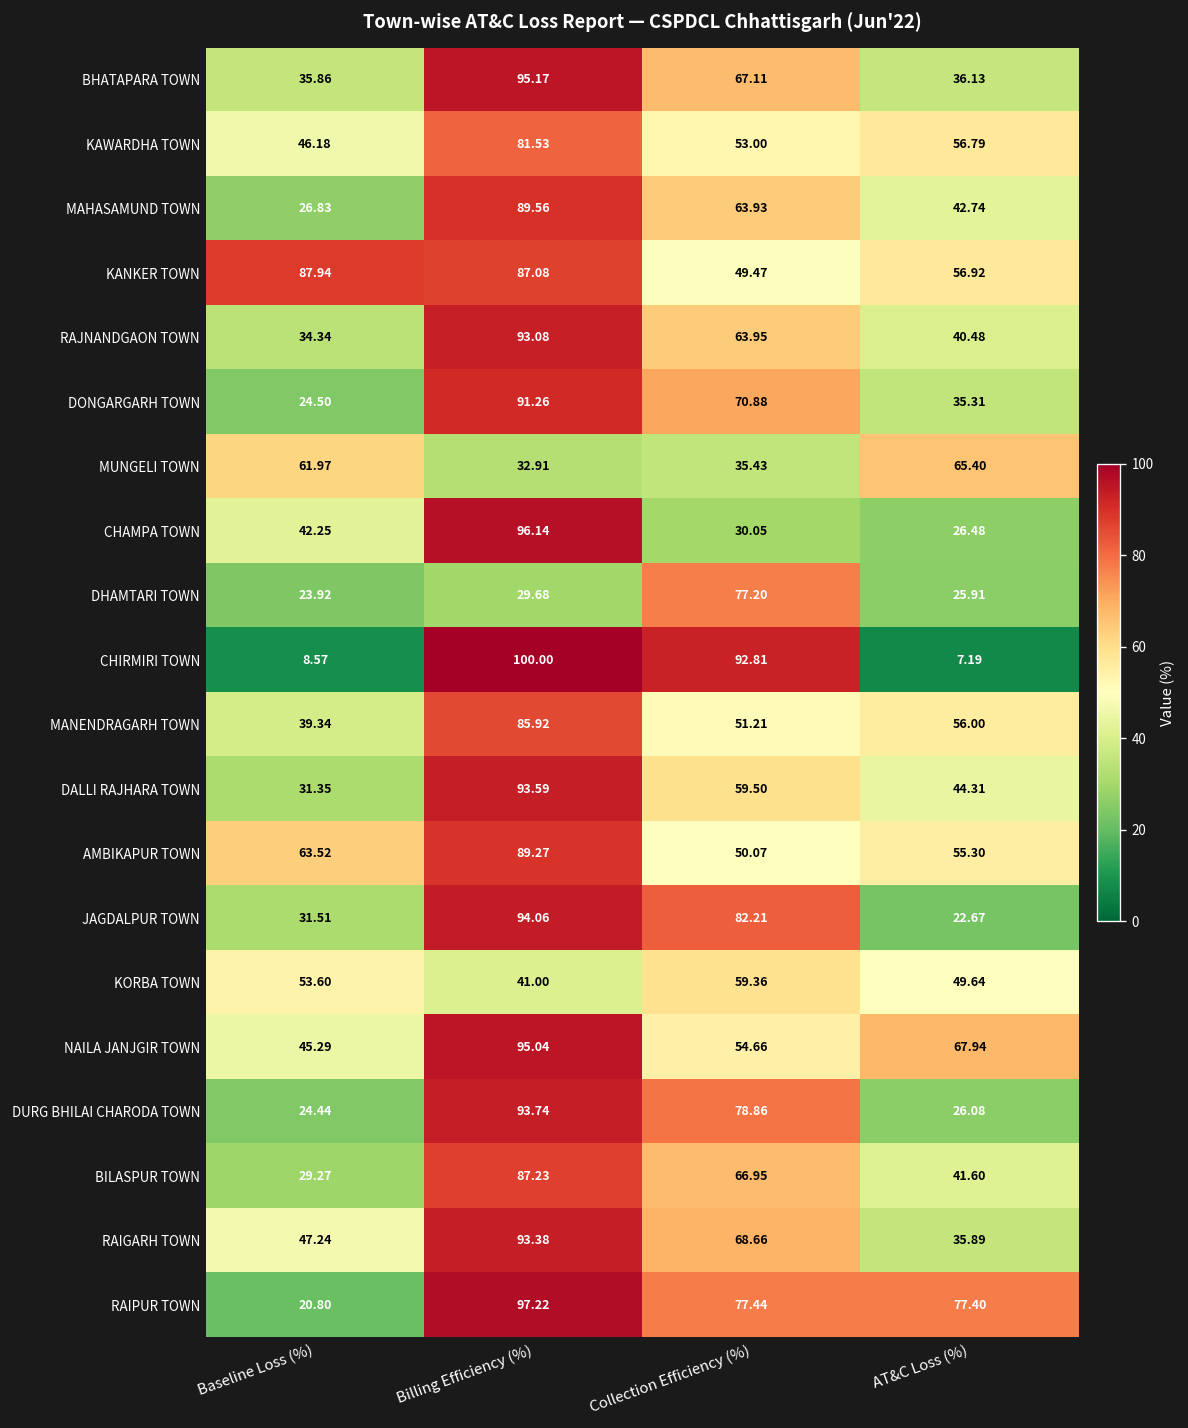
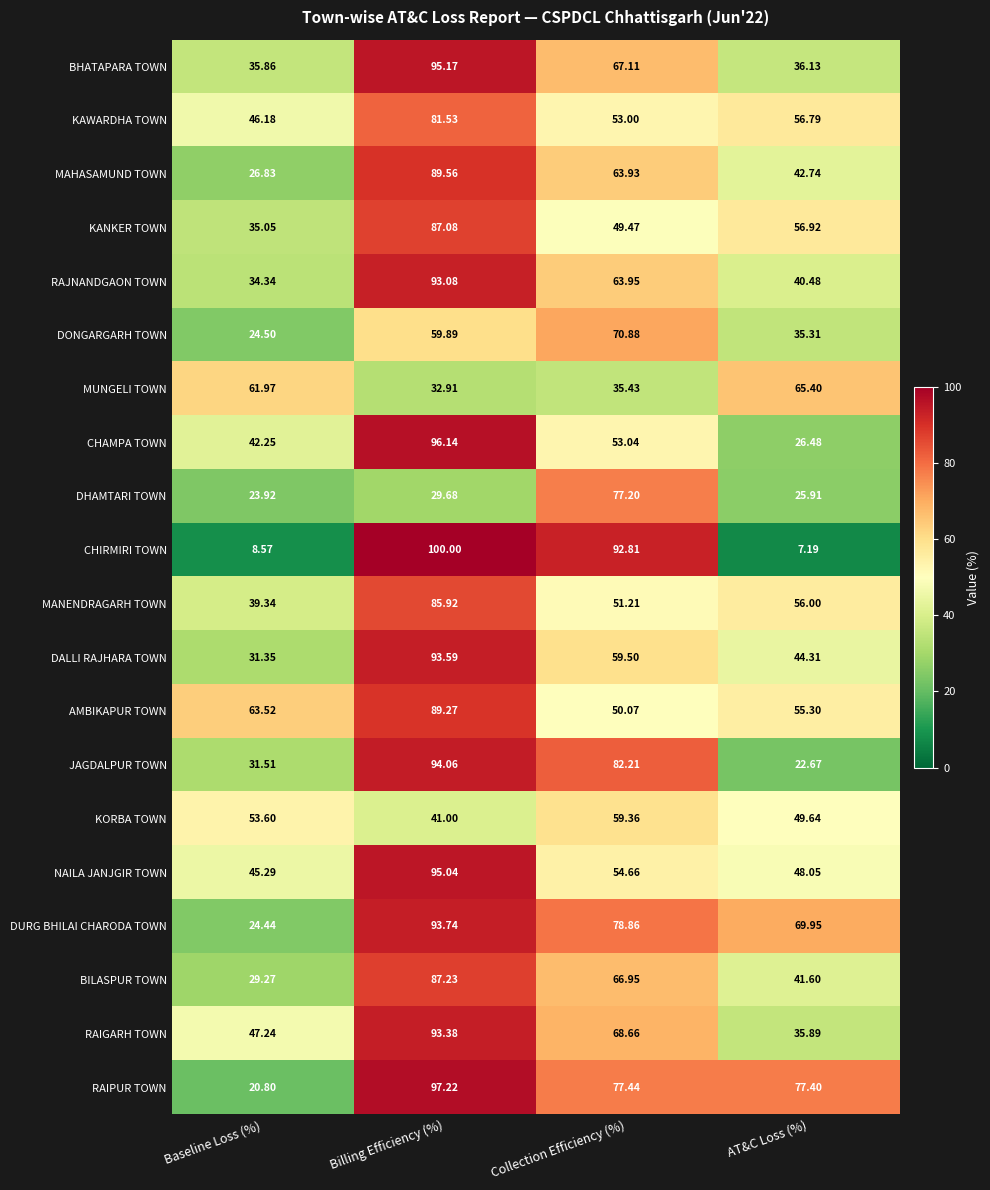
  {
    "BHATAPARA TOWN": {
      "Baseline Loss (%)": 35.86,
      "Billing Efficiency (%)": 95.17,
      "Collection Efficiency (%)": 67.11,
      "AT&C Loss (%)": 36.13
    },
    "KAWARDHA TOWN": {
      "Baseline Loss (%)": 46.18,
      "Billing Efficiency (%)": 81.53,
      "Collection Efficiency (%)": 53.00,
      "AT&C Loss (%)": 56.79
    },
    "MAHASAMUND TOWN": {
      "Baseline Loss (%)": 26.83,
      "Billing Efficiency (%)": 89.56,
      "Collection Efficiency (%)": 63.93,
      "AT&C Loss (%)": 42.74
    },
    "KANKER TOWN": {
-     "Baseline Loss (%)": 87.94,
+     "Baseline Loss (%)": 35.05,
      "Billing Efficiency (%)": 87.08,
      "Collection Efficiency (%)": 49.47,
      "AT&C Loss (%)": 56.92
    },
    "RAJNANDGAON TOWN": {
      "Baseline Loss (%)": 34.34,
      "Billing Efficiency (%)": 93.08,
      "Collection Efficiency (%)": 63.95,
      "AT&C Loss (%)": 40.48
    },
    "DONGARGARH TOWN": {
      "Baseline Loss (%)": 24.50,
-     "Billing Efficiency (%)": 91.26,
+     "Billing Efficiency (%)": 59.89,
      "Collection Efficiency (%)": 70.88,
      "AT&C Loss (%)": 35.31
    },
    "MUNGELI TOWN": {
      "Baseline Loss (%)": 61.97,
      "Billing Efficiency (%)": 32.91,
      "Collection Efficiency (%)": 35.43,
      "AT&C Loss (%)": 65.40
    },
    "CHAMPA TOWN": {
      "Baseline Loss (%)": 42.25,
      "Billing Efficiency (%)": 96.14,
-     "Collection Efficiency (%)": 30.05,
+     "Collection Efficiency (%)": 53.04,
      "AT&C Loss (%)": 26.48
    },
    "DHAMTARI TOWN": {
      "Baseline Loss (%)": 23.92,
      "Billing Efficiency (%)": 29.68,
      "Collection Efficiency (%)": 77.20,
      "AT&C Loss (%)": 25.91
    },
    "CHIRMIRI TOWN": {
      "Baseline Loss (%)": 8.57,
      "Billing Efficiency (%)": 100.00,
      "Collection Efficiency (%)": 92.81,
      "AT&C Loss (%)": 7.19
    },
    "MANENDRAGARH TOWN": {
      "Baseline Loss (%)": 39.34,
      "Billing Efficiency (%)": 85.92,
      "Collection Efficiency (%)": 51.21,
      "AT&C Loss (%)": 56.00
    },
    "DALLI RAJHARA TOWN": {
      "Baseline Loss (%)": 31.35,
      "Billing Efficiency (%)": 93.59,
      "Collection Efficiency (%)": 59.50,
      "AT&C Loss (%)": 44.31
    },
    "AMBIKAPUR TOWN": {
      "Baseline Loss (%)": 63.52,
      "Billing Efficiency (%)": 89.27,
      "Collection Efficiency (%)": 50.07,
      "AT&C Loss (%)": 55.30
    },
    "JAGDALPUR TOWN": {
      "Baseline Loss (%)": 31.51,
      "Billing Efficiency (%)": 94.06,
      "Collection Efficiency (%)": 82.21,
      "AT&C Loss (%)": 22.67
    },
    "KORBA TOWN": {
      "Baseline Loss (%)": 53.60,
      "Billing Efficiency (%)": 41.00,
      "Collection Efficiency (%)": 59.36,
      "AT&C Loss (%)": 49.64
    },
    "NAILA JANJGIR TOWN": {
      "Baseline Loss (%)": 45.29,
      "Billing Efficiency (%)": 95.04,
      "Collection Efficiency (%)": 54.66,
-     "AT&C Loss (%)": 67.94
+     "AT&C Loss (%)": 48.05
    },
    "DURG BHILAI CHARODA TOWN": {
      "Baseline Loss (%)": 24.44,
      "Billing Efficiency (%)": 93.74,
      "Collection Efficiency (%)": 78.86,
-     "AT&C Loss (%)": 26.08
+     "AT&C Loss (%)": 69.95
    },
    "BILASPUR TOWN": {
      "Baseline Loss (%)": 29.27,
      "Billing Efficiency (%)": 87.23,
      "Collection Efficiency (%)": 66.95,
      "AT&C Loss (%)": 41.60
    },
    "RAIGARH TOWN": {
      "Baseline Loss (%)": 47.24,
      "Billing Efficiency (%)": 93.38,
      "Collection Efficiency (%)": 68.66,
      "AT&C Loss (%)": 35.89
    },
    "RAIPUR TOWN": {
      "Baseline Loss (%)": 20.80,
      "Billing Efficiency (%)": 97.22,
      "Collection Efficiency (%)": 77.44,
      "AT&C Loss (%)": 77.40
    }
  }
